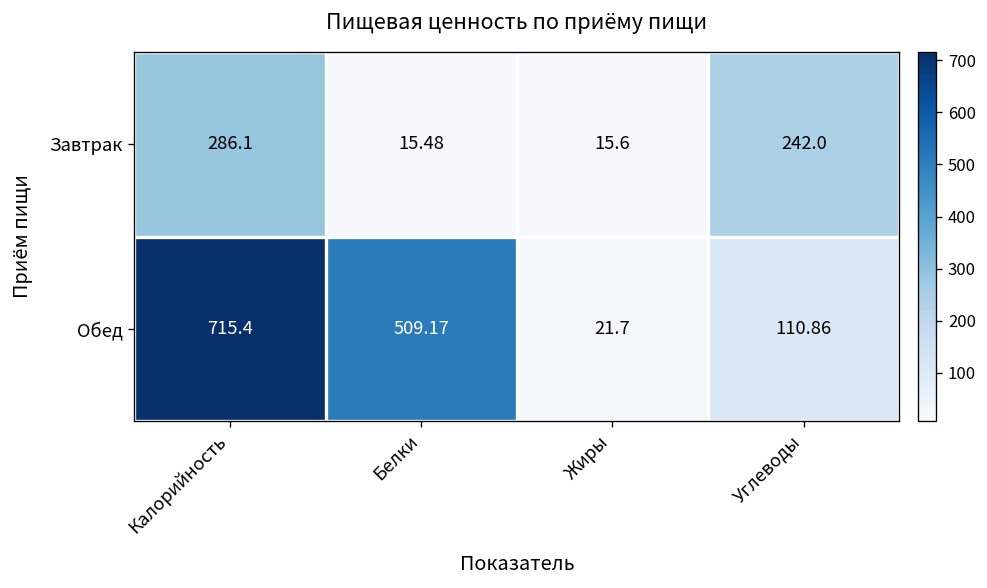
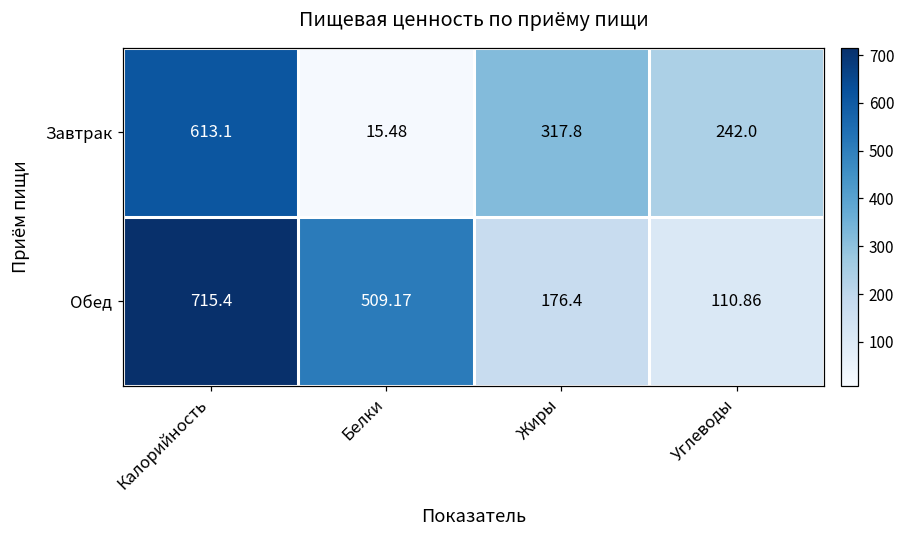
  {
    "Завтрак": {
-     "Калорийность": 286.1,
+     "Калорийность": 613.1,
      "Белки": 15.48,
-     "Жиры": 15.6,
+     "Жиры": 317.8,
      "Углеводы": 242.0
    },
    "Обед": {
      "Калорийность": 715.4,
      "Белки": 509.17,
-     "Жиры": 21.7,
+     "Жиры": 176.4,
      "Углеводы": 110.86
    }
  }
